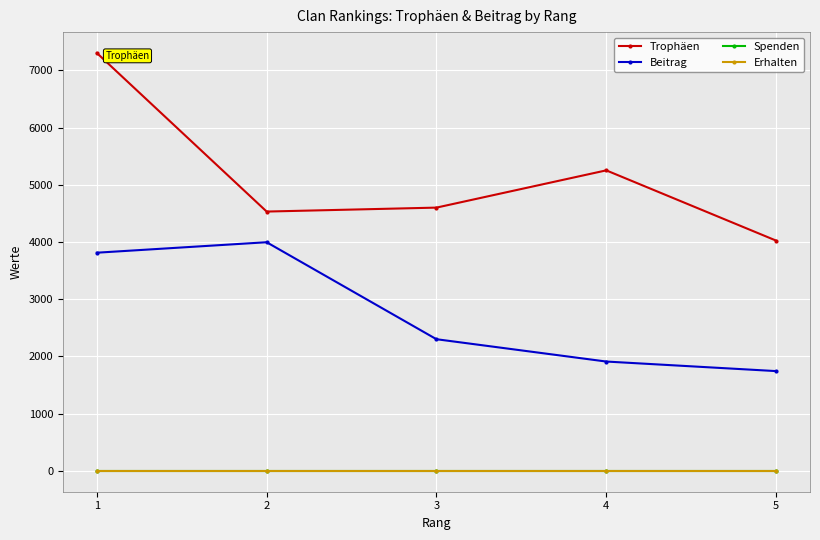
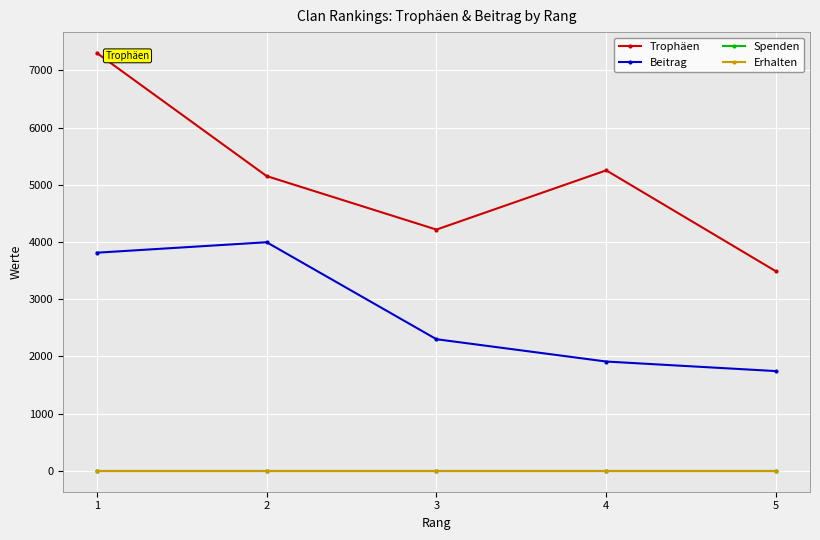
  {
    "Trophäen": {
      "1": 7300,
-     "2": 4500,
-     "3": 4600,
+     "2": 5200,
+     "3": 4200,
      "4": 5300,
-     "5": 4000
+     "5": 3500
    },
    "Beitrag": {
      "1": 3800,
      "2": 4000,
      "3": 2300,
      "4": 1900,
      "5": 1700
    },
    "Erhalten": {
      "1": 0,
      "2": 0,
      "3": 0,
      "4": 0,
      "5": 0
    }
  }
